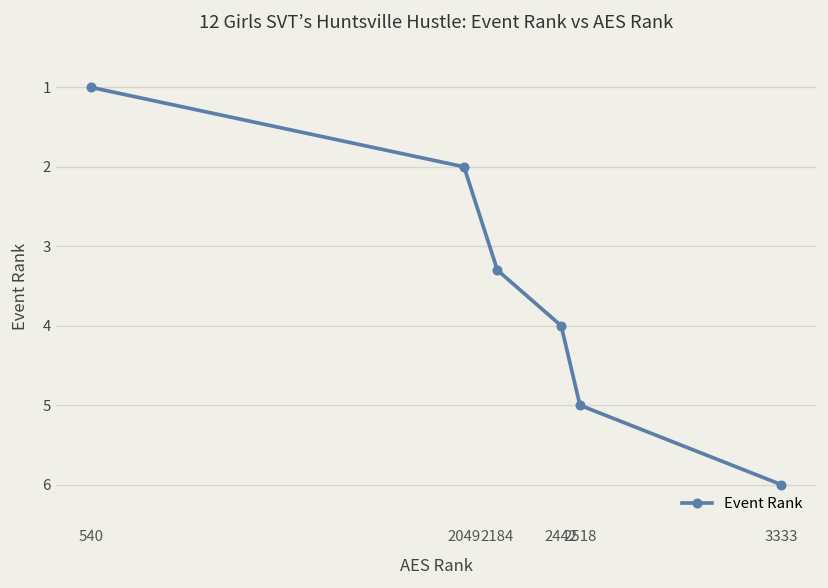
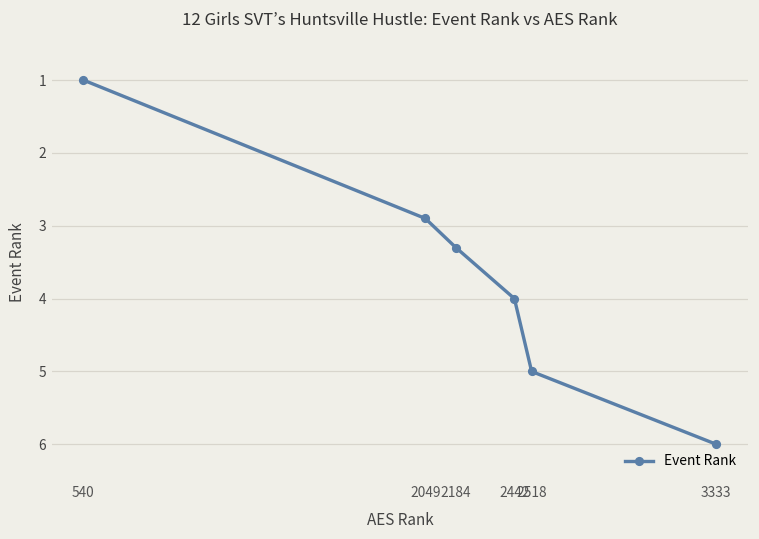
  {
    "540": 1.0,
-   "2049": 2.0,
+   "2049": 2.9,
    "2184": 3.3,
    "3333": 6.0
  }
